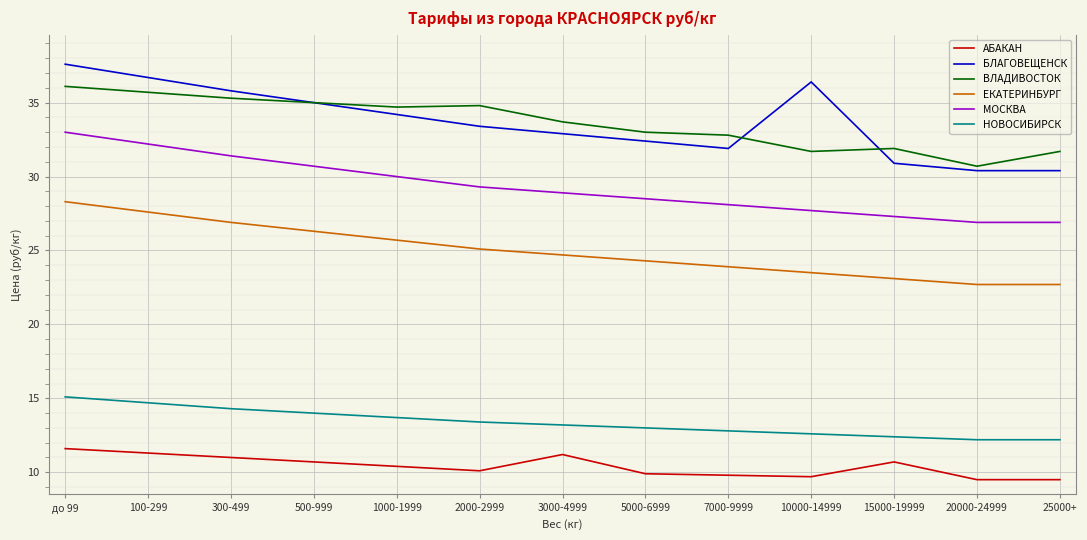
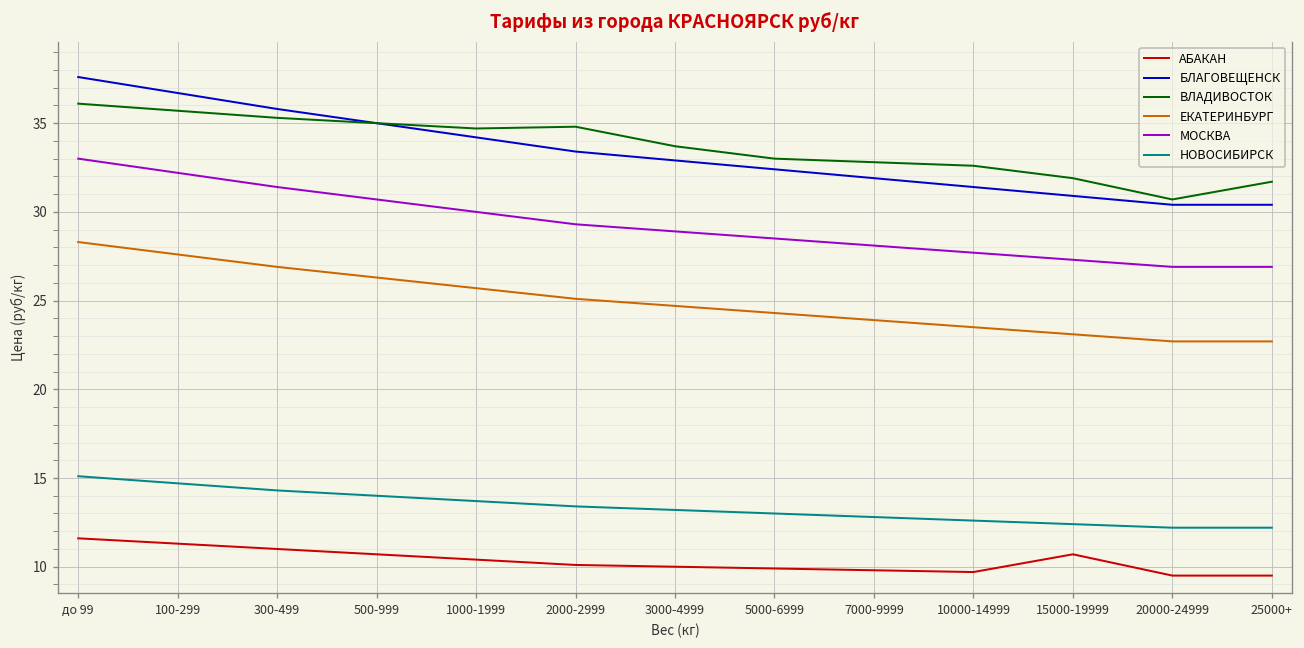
  {
    "АБАКАН": {
      "до 99": 11.6,
      "100-299": 11.3,
      "300-499": 11.0,
      "500-999": 10.7,
      "1000-1999": 10.4,
      "2000-2999": 10.1,
-     "3000-4999": 11.2,
+     "3000-4999": 10.0,
      "5000-6999": 9.9,
      "7000-9999": 9.8,
      "10000-14999": 9.7,
      "15000-19999": 10.7,
      "20000-24999": 9.5,
      "25000+": 9.5
    },
    "БЛАГОВЕЩЕНСК": {
      "до 99": 37.6,
      "100-299": 36.7,
      "300-499": 35.8,
      "1000-1999": 34.2,
      "2000-2999": 33.4,
      "3000-4999": 32.9,
      "5000-6999": 32.4,
      "7000-9999": 31.9,
-     "10000-14999": 36.4,
+     "10000-14999": 31.4,
      "15000-19999": 30.9,
      "20000-24999": 30.4,
      "25000+": 30.4
    },
    "ВЛАДИВОСТОК": {
      "до 99": 36.1,
      "100-299": 35.7,
      "300-499": 35.3,
      "1000-1999": 34.7,
      "2000-2999": 34.8,
      "3000-4999": 33.7,
      "5000-6999": 33.0,
      "7000-9999": 32.8,
-     "10000-14999": 31.7,
+     "10000-14999": 32.6,
      "15000-19999": 31.9,
      "20000-24999": 30.7,
      "25000+": 31.7
    },
    "ЕКАТЕРИНБУРГ": {
      "до 99": 28.3,
      "100-299": 27.6,
      "300-499": 26.9,
      "500-999": 26.3,
      "1000-1999": 25.7,
      "2000-2999": 25.1,
      "3000-4999": 24.7,
      "5000-6999": 24.3,
      "7000-9999": 23.9,
      "10000-14999": 23.5,
      "15000-19999": 23.1,
      "20000-24999": 22.7,
      "25000+": 22.7
    },
    "МОСКВА": {
      "до 99": 33.0,
      "100-299": 32.2,
      "300-499": 31.4,
      "500-999": 30.7,
      "1000-1999": 30.0,
      "2000-2999": 29.3,
      "3000-4999": 28.9,
      "5000-6999": 28.5,
      "7000-9999": 28.1,
      "10000-14999": 27.7,
      "15000-19999": 27.3,
      "20000-24999": 26.9,
      "25000+": 26.9
    },
    "НОВОСИБИРСК": {
      "до 99": 15.1,
      "100-299": 14.7,
      "300-499": 14.3,
      "500-999": 14.0,
      "1000-1999": 13.7,
      "2000-2999": 13.4,
      "3000-4999": 13.2,
      "5000-6999": 13.0,
      "7000-9999": 12.8,
      "10000-14999": 12.6,
      "15000-19999": 12.4,
      "20000-24999": 12.2,
      "25000+": 12.2
    }
  }
